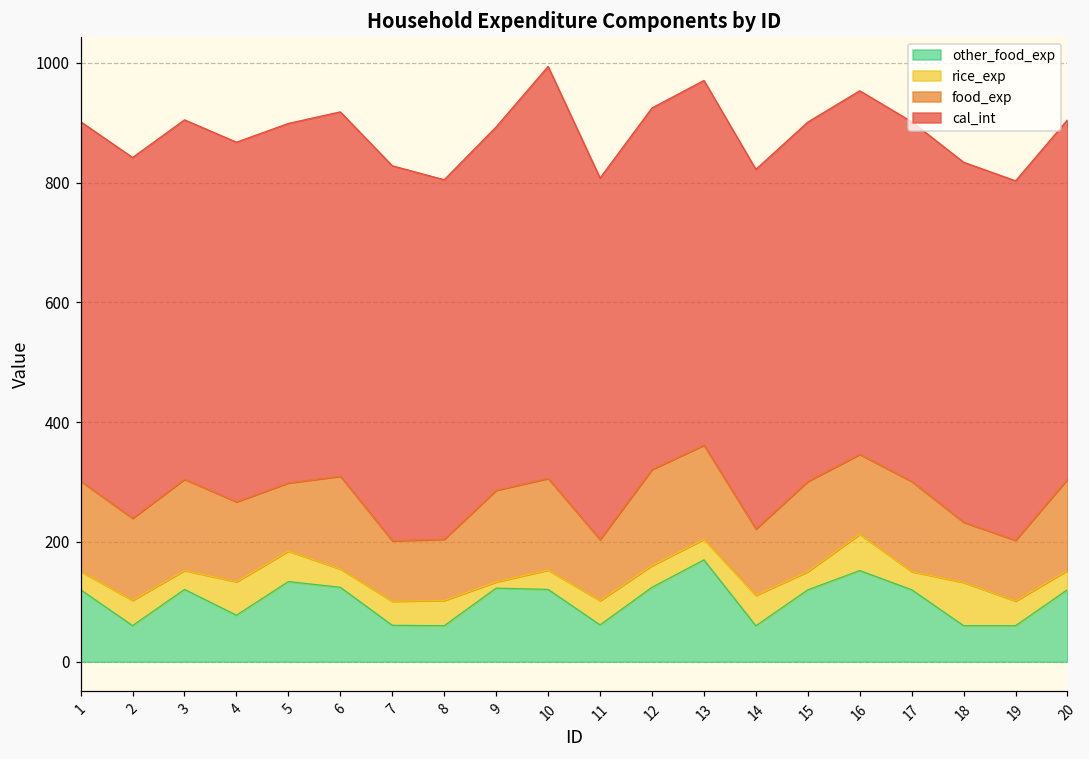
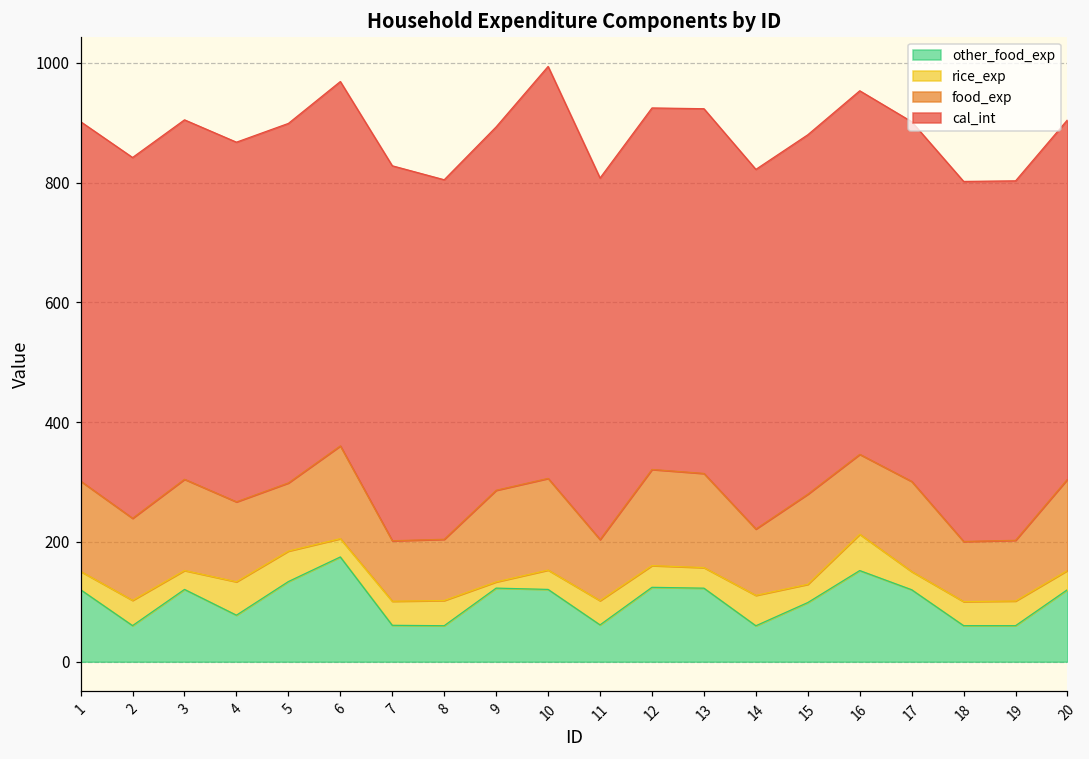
  {
    "other_food_exp": {
      "1": 120,
      "2": 60,
      "3": 120,
      "4": 80,
      "5": 130,
-     "6": 120,
+     "6": 170,
      "7": 60,
      "8": 60,
      "9": 120,
      "10": 120,
      "11": 60,
      "12": 120,
-     "13": 170,
+     "13": 120,
      "14": 60,
-     "15": 120,
+     "15": 100,
      "16": 150,
      "17": 120,
      "18": 60,
      "19": 60,
      "20": 120
    },
    "rice_exp": {
      "1": 30,
      "2": 40,
      "3": 30,
      "4": 60,
      "5": 50,
      "6": 30,
      "7": 40,
      "8": 40,
      "9": 10,
      "10": 30,
      "11": 40,
      "12": 40,
      "13": 30,
      "14": 50,
      "15": 30,
      "16": 60,
      "17": 30,
-     "18": 70,
+     "18": 40,
      "19": 40,
      "20": 30
    }
  }
